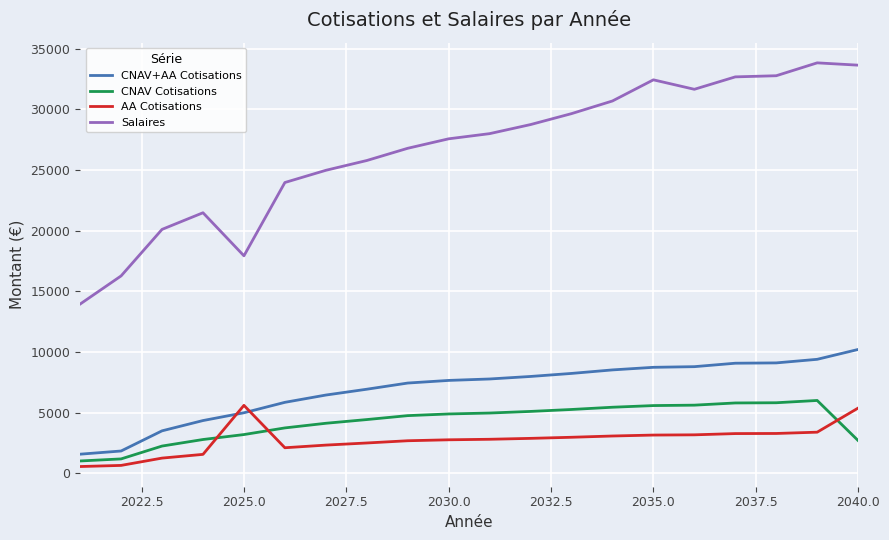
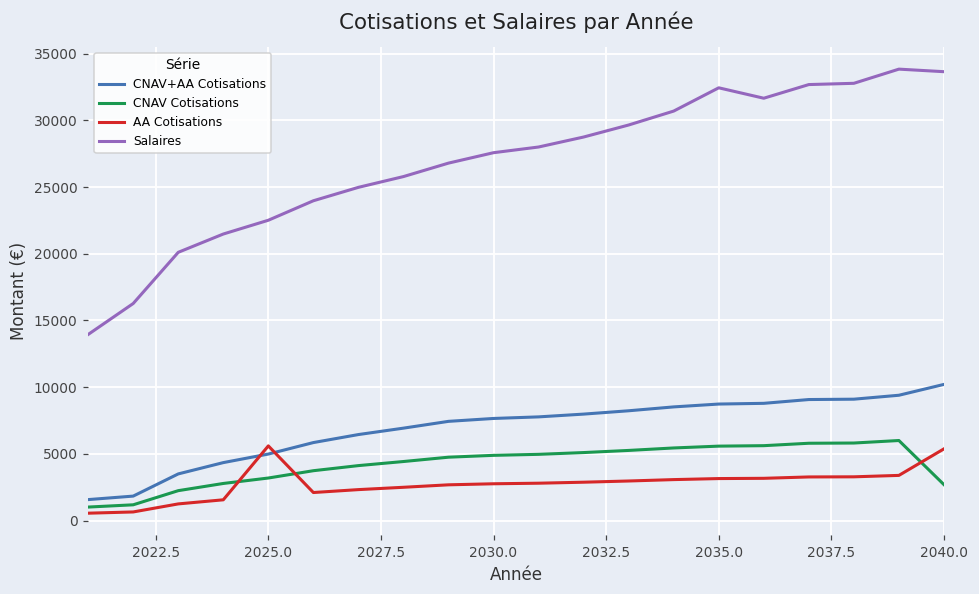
  {
    "CNAV+AA Cotisations": {
      "2025.0": 5000,
      "2030.0": 7700,
      "2035.0": 8700,
      "2040.0": 10200
    },
    "CNAV Cotisations": {
      "2025.0": 3200,
      "2030.0": 4900,
      "2035.0": 5600,
      "2040.0": 2700
    },
    "AA Cotisations": {
      "2025.0": 5600,
      "2030.0": 2800,
      "2035.0": 3200,
      "2040.0": 5400
    },
    "Salaires": {
-     "2025.0": 17900,
+     "2025.0": 22500,
      "2030.0": 27600,
      "2035.0": 32400,
      "2040.0": 33600
    }
  }
